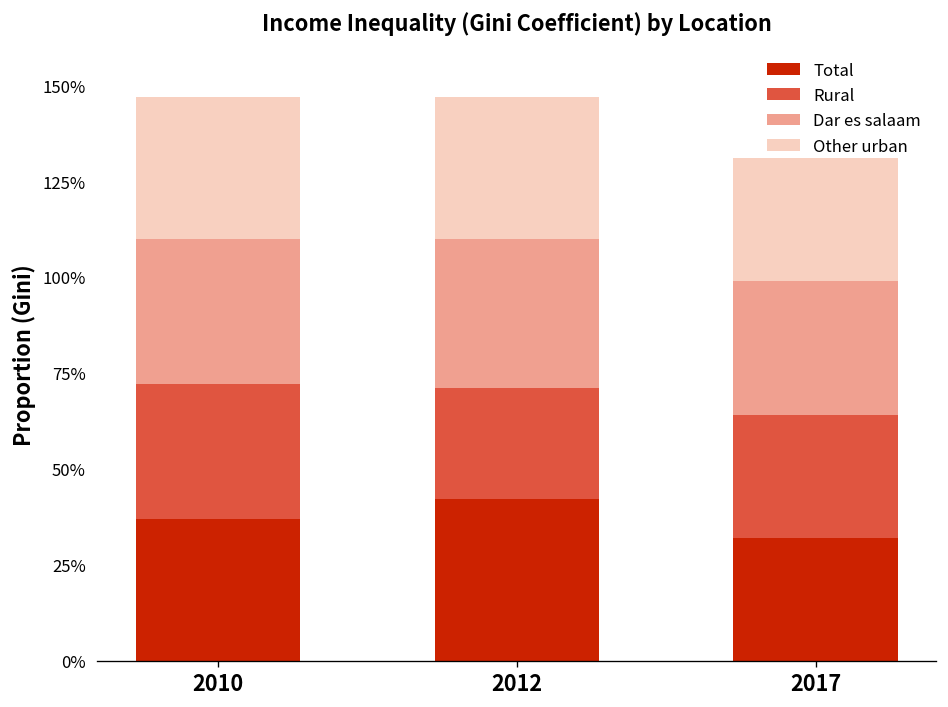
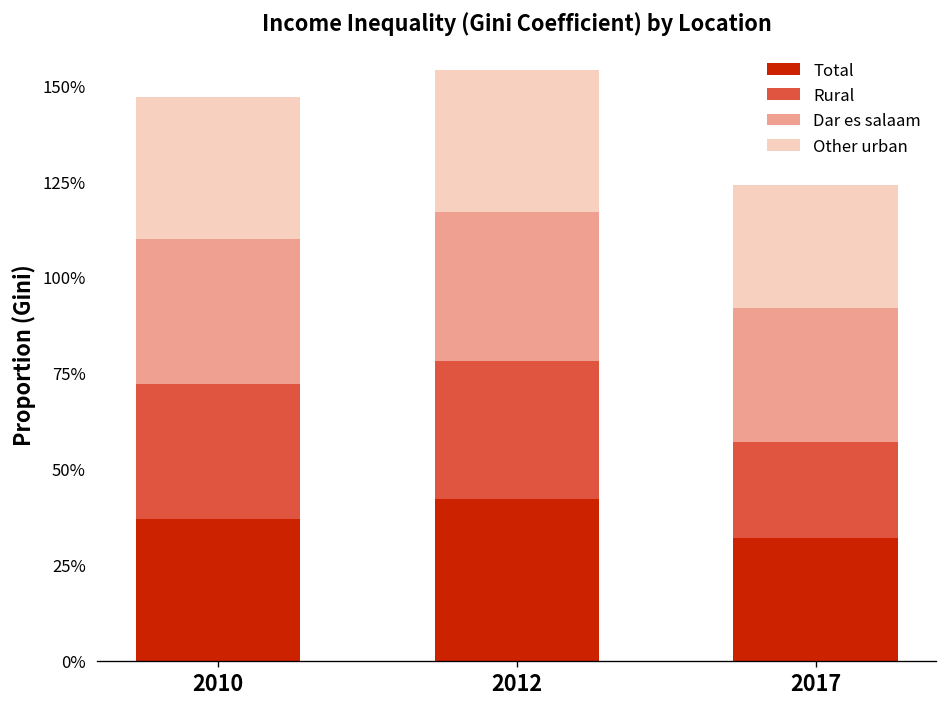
  {
    "Total": {
      "2010": "37%",
      "2012": "42%",
      "2017": "32%"
    },
    "Rural": {
      "2010": "35%",
-     "2012": "29%",
-     "2017": "32%"
+     "2012": "36%",
+     "2017": "25%"
    },
    "Dar es salaam": {
      "2010": "38%",
      "2012": "39%",
      "2017": "35%"
    },
    "Other urban": {
      "2010": "37%",
      "2012": "37%",
      "2017": "32%"
    }
  }
